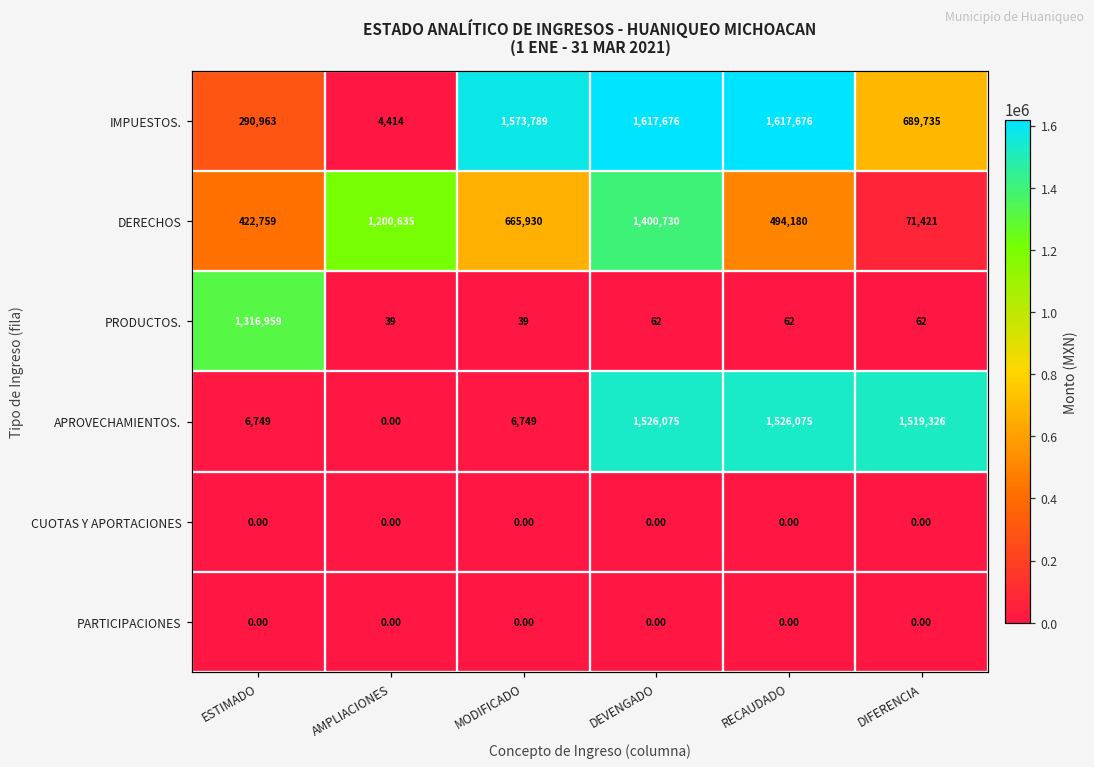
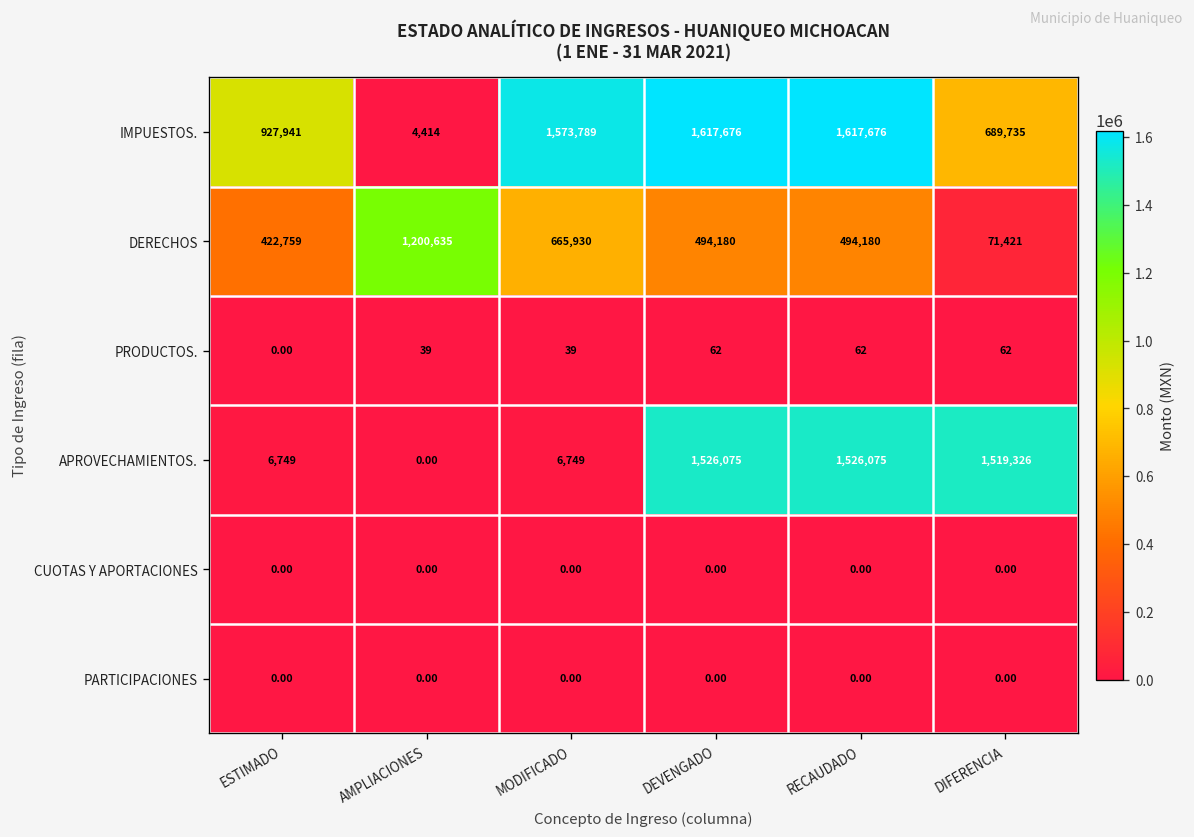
  {
    "IMPUESTOS.": {
-     "ESTIMADO": "290,963",
+     "ESTIMADO": "927,941",
      "AMPLIACIONES": "4,414",
      "MODIFICADO": "1,573,789",
      "DEVENGADO": "1,617,676",
      "RECAUDADO": "1,617,676",
      "DIFERENCIA": "689,735"
    },
    "DERECHOS": {
      "ESTIMADO": "422,759",
      "AMPLIACIONES": "1,200,635",
      "MODIFICADO": "665,930",
-     "DEVENGADO": "1,400,730",
+     "DEVENGADO": "494,180",
      "RECAUDADO": "494,180",
      "DIFERENCIA": "71,421"
    },
    "PRODUCTOS.": {
-     "ESTIMADO": "1,316,959",
+     "ESTIMADO": "0.00",
      "AMPLIACIONES": "39",
      "MODIFICADO": "39",
      "DEVENGADO": "62",
      "RECAUDADO": "62",
      "DIFERENCIA": "62"
    },
    "APROVECHAMIENTOS.": {
      "ESTIMADO": "6,749",
      "AMPLIACIONES": "0.00",
      "MODIFICADO": "6,749",
      "DEVENGADO": "1,526,075",
      "RECAUDADO": "1,526,075",
      "DIFERENCIA": "1,519,326"
    },
    "CUOTAS Y APORTACIONES": {
      "ESTIMADO": "0.00",
      "AMPLIACIONES": "0.00",
      "MODIFICADO": "0.00",
      "DEVENGADO": "0.00",
      "RECAUDADO": "0.00",
      "DIFERENCIA": "0.00"
    },
    "PARTICIPACIONES": {
      "ESTIMADO": "0.00",
      "AMPLIACIONES": "0.00",
      "MODIFICADO": "0.00",
      "DEVENGADO": "0.00",
      "RECAUDADO": "0.00",
      "DIFERENCIA": "0.00"
    }
  }
